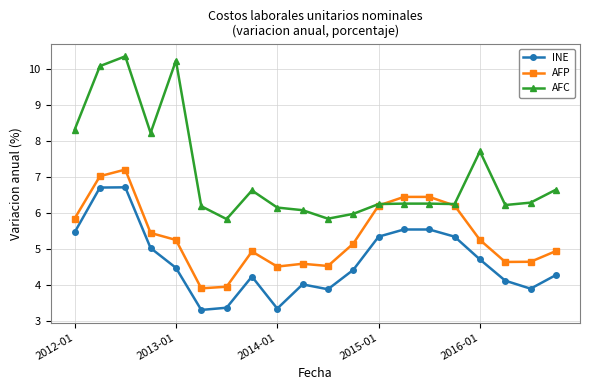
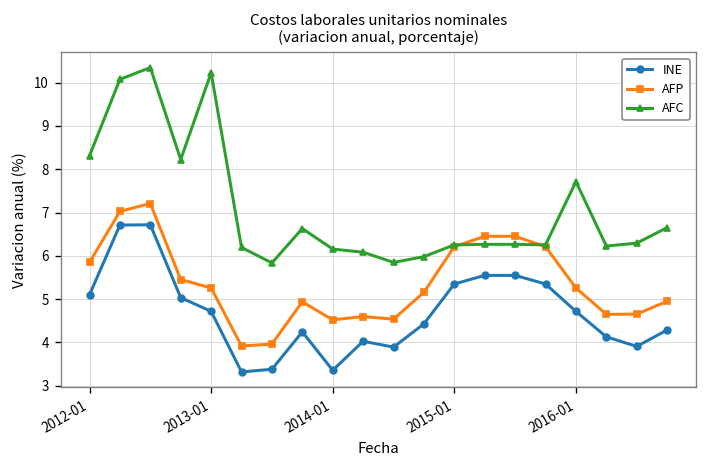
  {
    "INE": {
-     "2012-01": 5.5,
-     "2013-01": 4.5,
+     "2012-01": 5.1,
+     "2013-01": 4.7,
      "2014-01": 3.4,
      "2015-01": 5.3,
      "2016-01": 4.7
    },
    "AFP": {
      "2012-01": 5.9,
      "2013-01": 5.3,
      "2014-01": 4.5,
      "2016-01": 5.3
    },
    "AFC": {
      "2012-01": 8.3,
      "2013-01": 10.2,
      "2014-01": 6.2,
      "2016-01": 7.7
    }
  }
